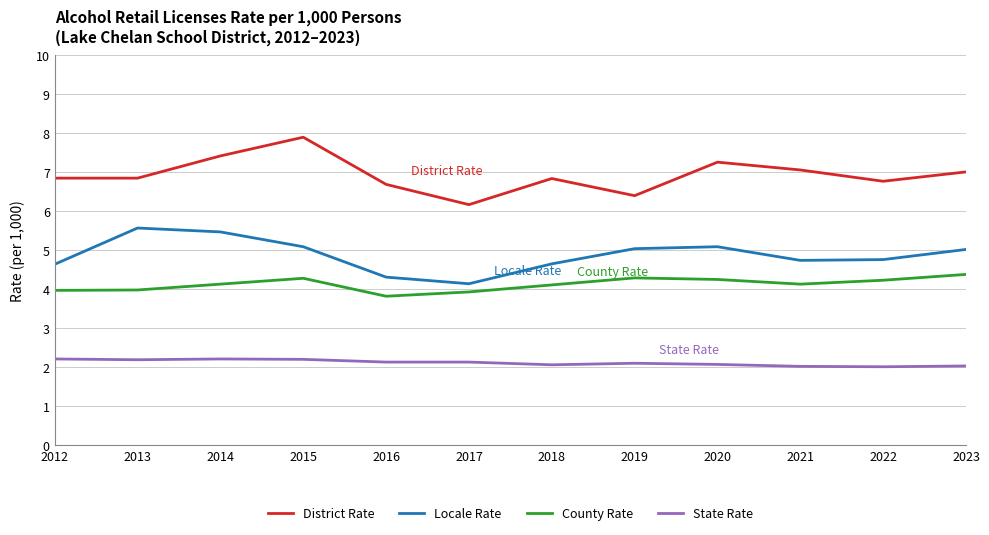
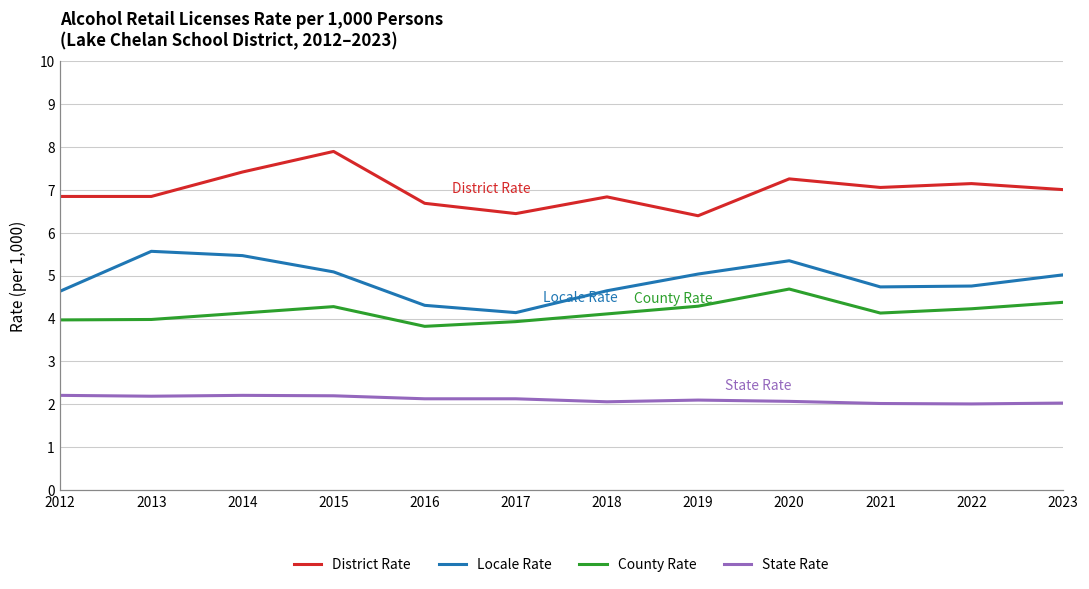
  {
    "District Rate": {
      "2012": 6.9,
      "2013": 6.9,
      "2014": 7.4,
      "2015": 7.9,
      "2016": 6.7,
-     "2017": 6.2,
+     "2017": 6.5,
      "2018": 6.8,
      "2019": 6.4,
      "2020": 7.3,
      "2021": 7.1,
-     "2022": 6.8,
+     "2022": 7.2,
      "2023": 7.0
    },
    "Locale Rate": {
      "2012": 4.6,
      "2013": 5.6,
      "2014": 5.5,
      "2015": 5.1,
      "2016": 4.3,
      "2017": 4.1,
      "2018": 4.7,
      "2019": 5.0,
-     "2020": 5.1,
+     "2020": 5.4,
      "2021": 4.7,
      "2022": 4.8,
      "2023": 5.0
    },
    "County Rate": {
      "2012": 4.0,
      "2013": 4.0,
      "2014": 4.1,
      "2015": 4.3,
      "2016": 3.8,
      "2017": 3.9,
      "2018": 4.1,
      "2019": 4.3,
-     "2020": 4.3,
+     "2020": 4.7,
      "2021": 4.1,
      "2022": 4.2,
      "2023": 4.4
    },
    "State Rate": {
      "2012": 2.2,
      "2013": 2.2,
      "2014": 2.2,
      "2015": 2.2,
      "2016": 2.1,
      "2017": 2.1,
      "2018": 2.1,
      "2019": 2.1,
      "2020": 2.1,
      "2021": 2.0,
      "2022": 2.0,
      "2023": 2.0
    }
  }
